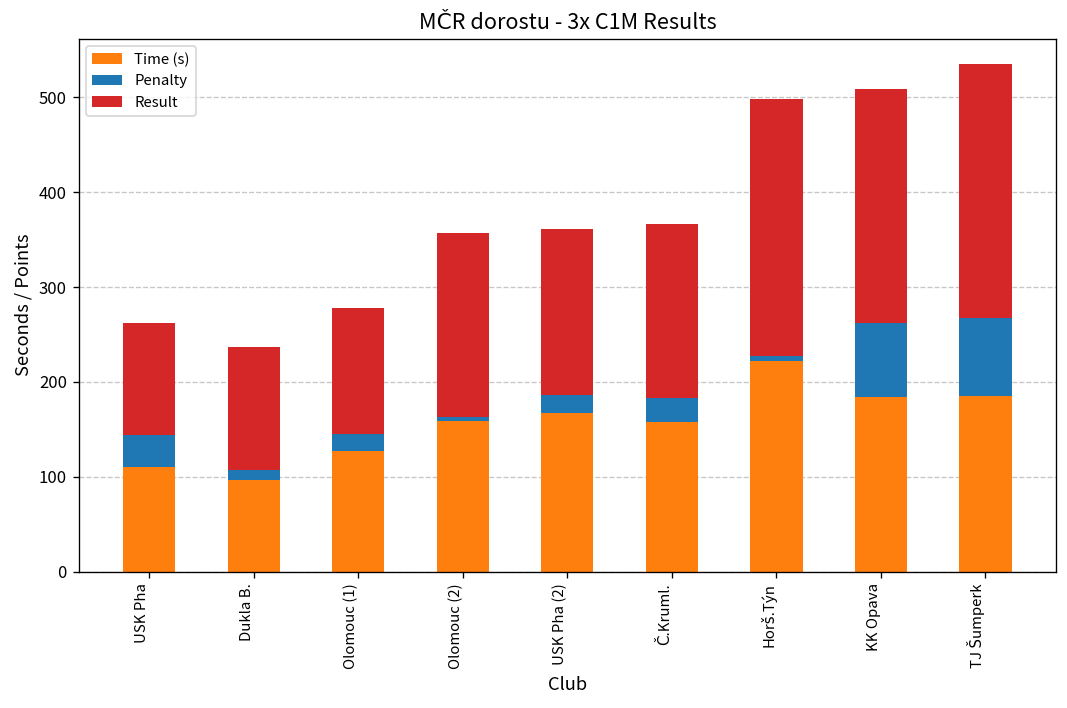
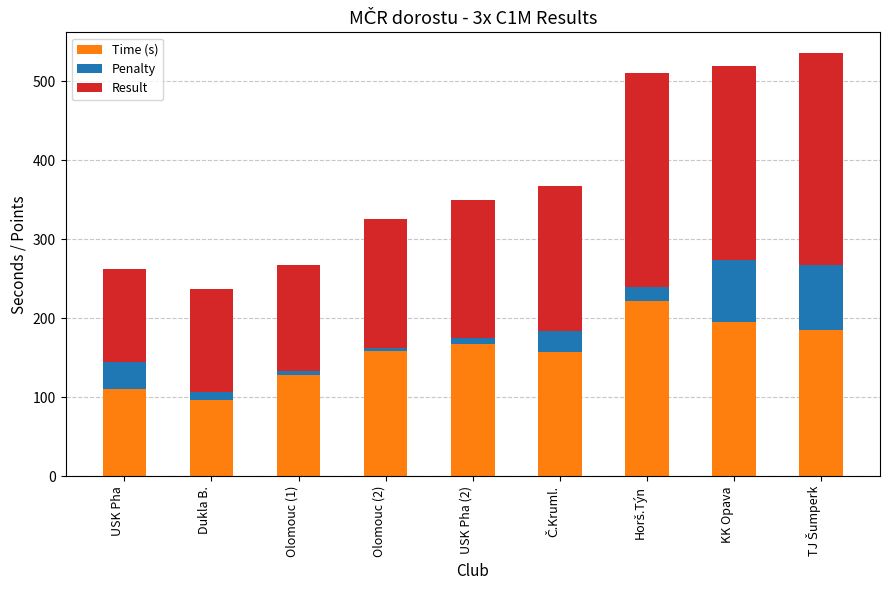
  {
    "Time (s)": {
      "USK Pha": 110,
      "Dukla B.": 100,
      "Olomouc (1)": 130,
      "Olomouc (2)": 160,
      "USK Pha (2)": 170,
      "Č.Kruml.": 160,
      "Horš.Týn": 220,
-     "KK Opava": 180,
+     "KK Opava": 200,
      "TJ Šumperk": 190
    },
    "Penalty": {
      "USK Pha": 30,
      "Dukla B.": 10,
-     "Olomouc (1)": 20,
+     "Olomouc (1)": 10,
      "Olomouc (2)": 0,
-     "USK Pha (2)": 20,
+     "USK Pha (2)": 10,
      "Č.Kruml.": 30,
-     "Horš.Týn": 10,
+     "Horš.Týn": 20,
      "KK Opava": 80,
      "TJ Šumperk": 80
    },
    "Result": {
      "USK Pha": 120,
      "Dukla B.": 130,
      "Olomouc (1)": 130,
-     "Olomouc (2)": 190,
+     "Olomouc (2)": 160,
      "USK Pha (2)": 180,
      "Č.Kruml.": 180,
      "Horš.Týn": 270,
      "KK Opava": 250,
      "TJ Šumperk": 270
    }
  }
